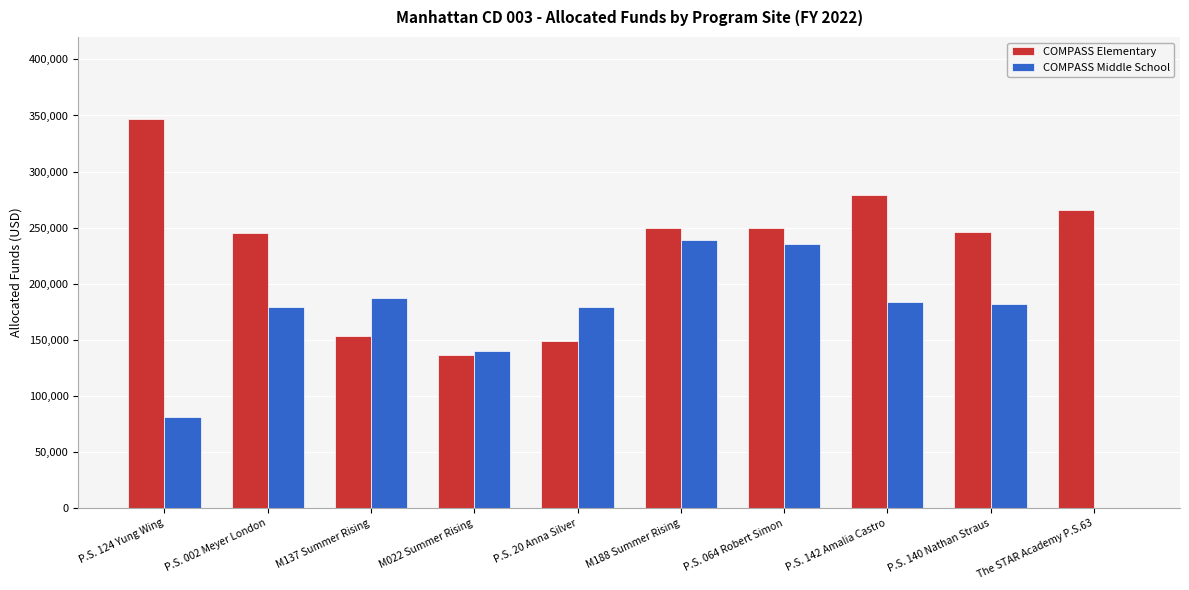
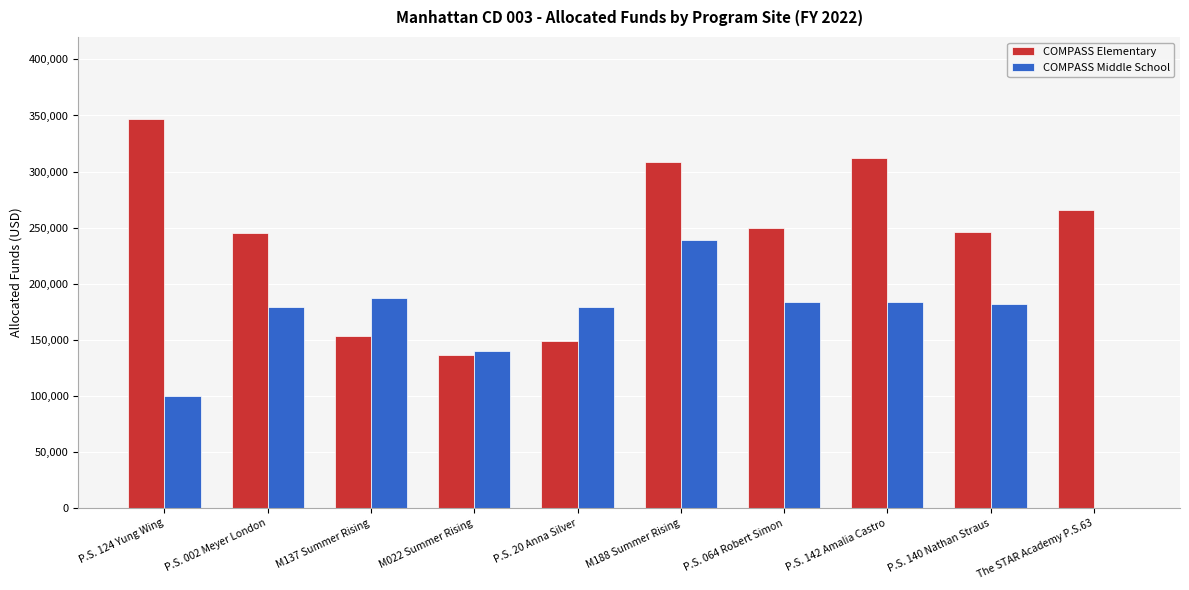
  {
    "COMPASS Elementary": {
      "P.S. 124 Yung Wing": "347,000",
      "P.S. 002 Meyer London": "245,000",
      "M137 Summer Rising": "154,000",
      "M022 Summer Rising": "136,000",
      "P.S. 20 Anna Silver": "149,000",
-     "M188 Summer Rising": "250,000",
+     "M188 Summer Rising": "308,000",
      "P.S. 064 Robert Simon": "250,000",
-     "P.S. 142 Amalia Castro": "279,000",
+     "P.S. 142 Amalia Castro": "312,000",
      "P.S. 140 Nathan Straus": "246,000",
      "The STAR Academy P.S.63": "266,000"
    },
    "COMPASS Middle School": {
-     "P.S. 124 Yung Wing": "81,000",
+     "P.S. 124 Yung Wing": "100,000",
      "P.S. 002 Meyer London": "179,000",
      "M137 Summer Rising": "187,000",
      "M022 Summer Rising": "140,000",
      "P.S. 20 Anna Silver": "180,000",
      "M188 Summer Rising": "239,000",
-     "P.S. 064 Robert Simon": "236,000",
+     "P.S. 064 Robert Simon": "183,000",
      "P.S. 142 Amalia Castro": "183,000",
      "P.S. 140 Nathan Straus": "182,000",
      "The STAR Academy P.S.63": "0"
    }
  }
